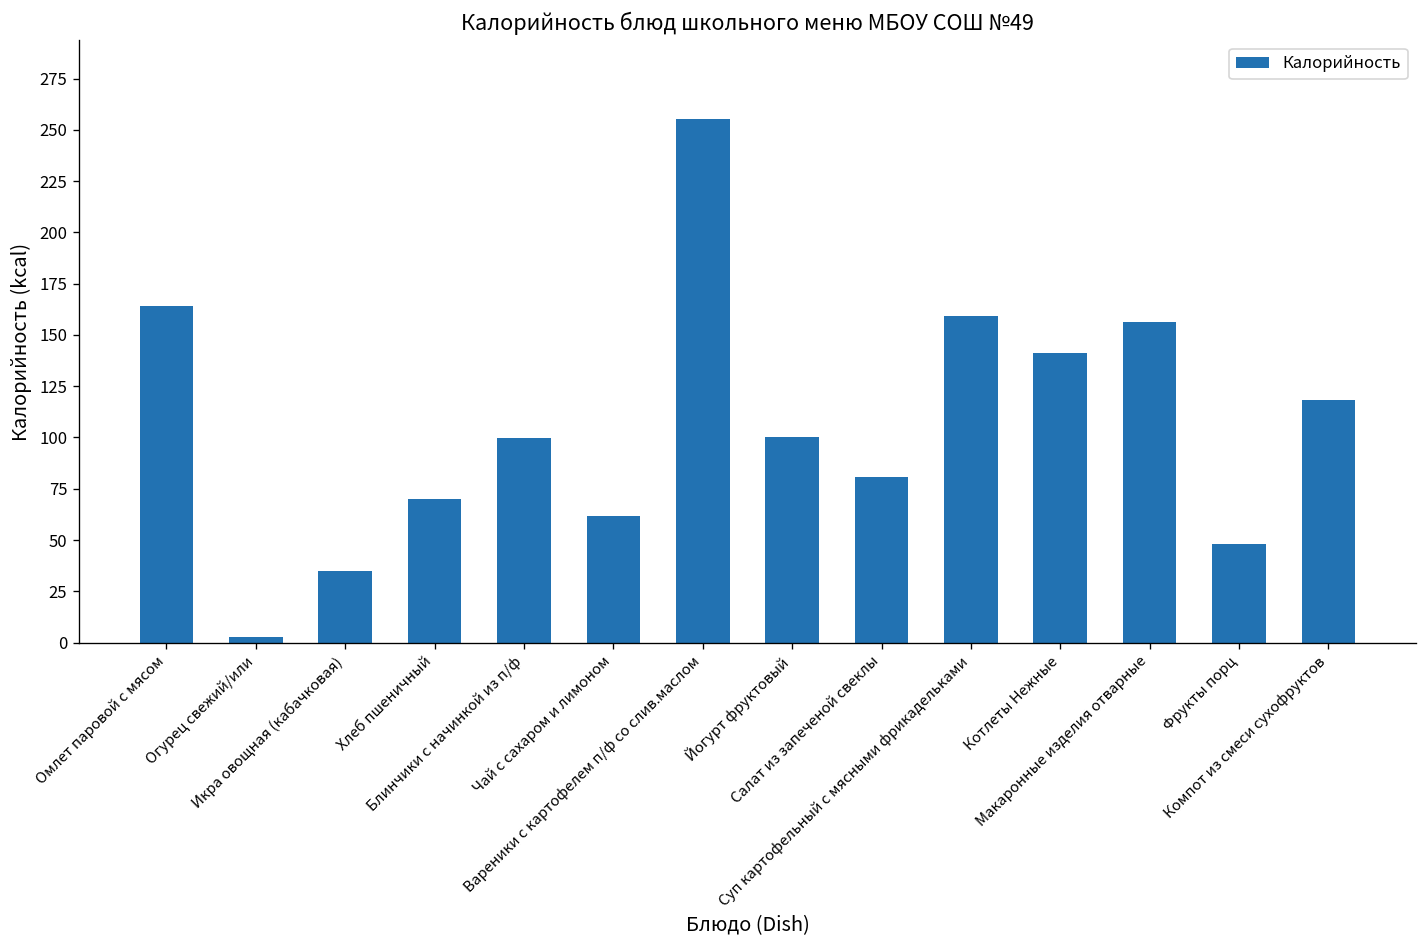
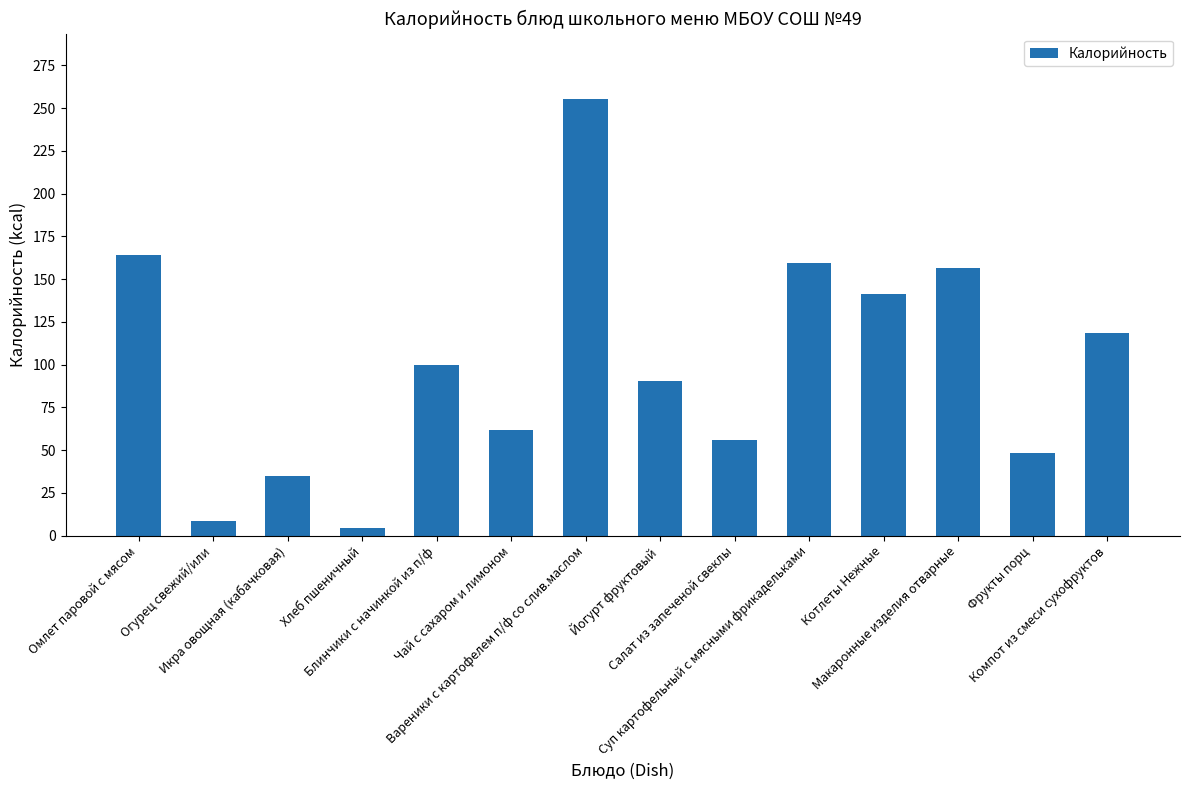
  {
    "Омлет паровой с мясом": 164,
-   "Огурец свежий/или": 3,
+   "Огурец свежий/или": 8,
    "Икра овощная (кабачковая)": 35,
-   "Хлеб пшеничный": 70,
+   "Хлеб пшеничный": 5,
    "Блинчики с начинкой из п/ф": 100,
    "Чай с сахаром и лимоном": 62,
    "Вареники с картофелем п/ф со слив.маслом": 255,
-   "Йогурт фруктовый": 100,
-   "Салат из запеченой свеклы": 81,
+   "Йогурт фруктовый": 90,
+   "Салат из запеченой свеклы": 56,
    "Суп картофельный с мясными фрикадельками": 159,
    "Котлеты Нежные": 141,
    "Макаронные изделия отварные": 157,
    "Фрукты порц": 48,
    "Компот из смеси сухофруктов": 118
  }
